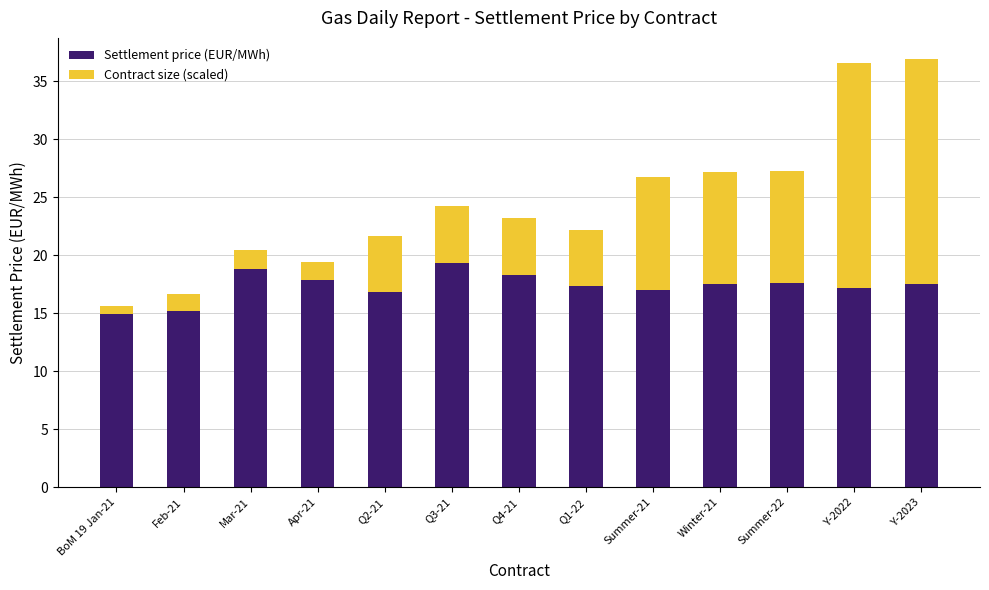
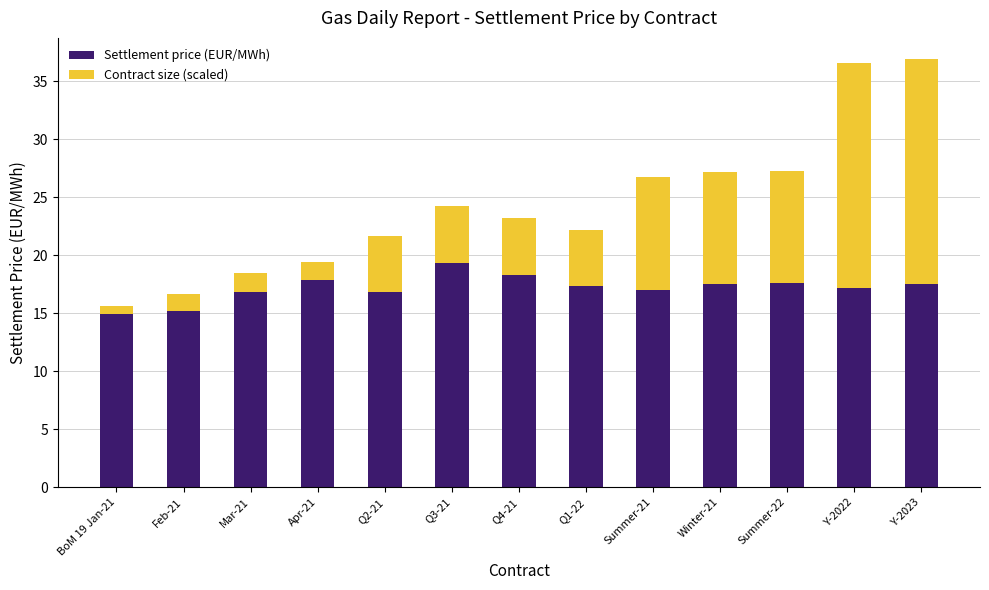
  {
    "Settlement price (EUR/MWh)": {
      "BoM 19 Jan-21": 15.0,
      "Feb-21": 15.2,
-     "Mar-21": 18.8,
+     "Mar-21": 16.8,
      "Apr-21": 17.8,
      "Q2-21": 16.8,
      "Q3-21": 19.4,
      "Q4-21": 18.3,
      "Q1-22": 17.4,
      "Summer-21": 17.0,
      "Winter-21": 17.5,
      "Summer-22": 17.6,
      "Y-2022": 17.2,
      "Y-2023": 17.5
    },
    "Contract size (scaled)": {
      "BoM 19 Jan-21": 0.7,
      "Feb-21": 1.5,
      "Mar-21": 1.6,
      "Apr-21": 1.6,
      "Q2-21": 4.8,
      "Q3-21": 4.9,
      "Q4-21": 4.9,
      "Q1-22": 4.8,
      "Summer-21": 9.7,
      "Winter-21": 9.7,
      "Summer-22": 9.7,
      "Y-2022": 19.4,
      "Y-2023": 19.4
    }
  }
